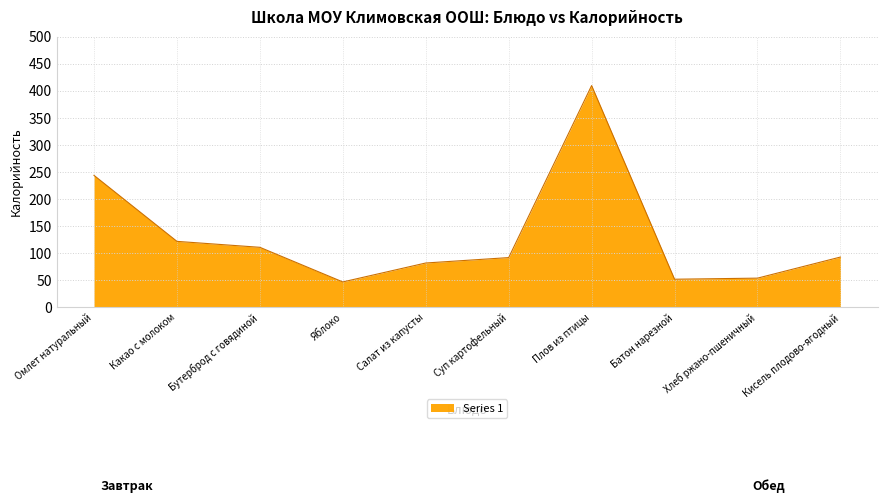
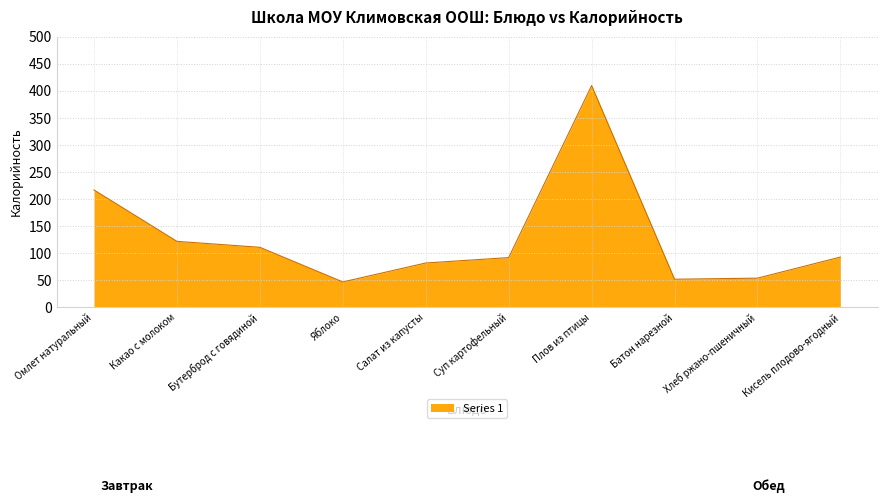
  {
-   "Омлет натуральный": 240,
+   "Омлет натуральный": 220,
    "Какао с молоком": 120,
    "Бутерброд с говядиной": 110,
    "Яблоко": 50,
    "Салат из капусты": 80,
    "Суп картофельный": 90,
    "Плов из птицы": 410,
    "Батон нарезной": 50,
    "Хлеб ржано-пшеничный": 50,
    "Кисель плодово-ягодный": 90
  }
